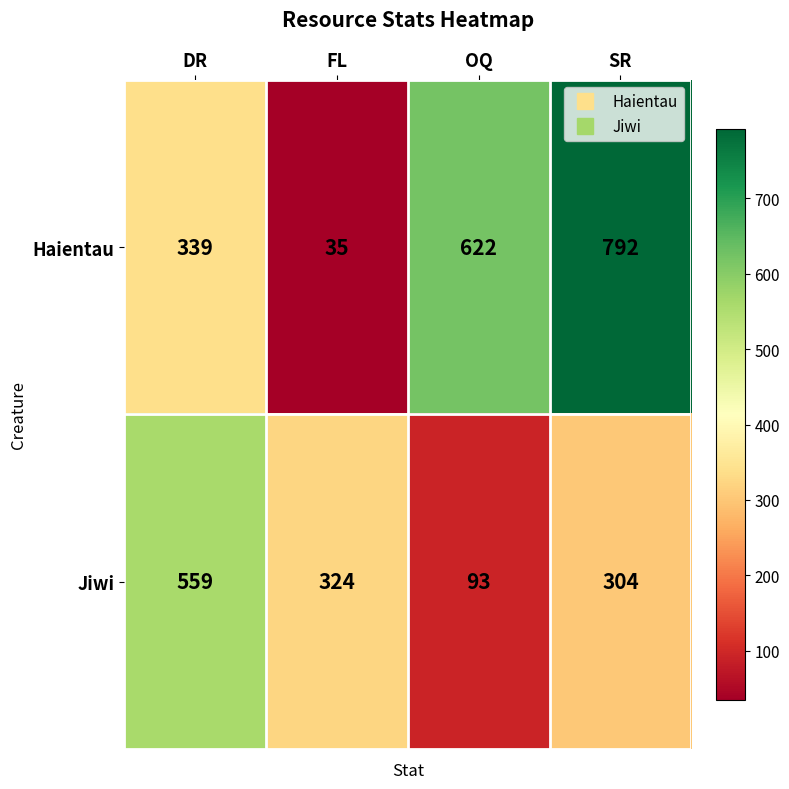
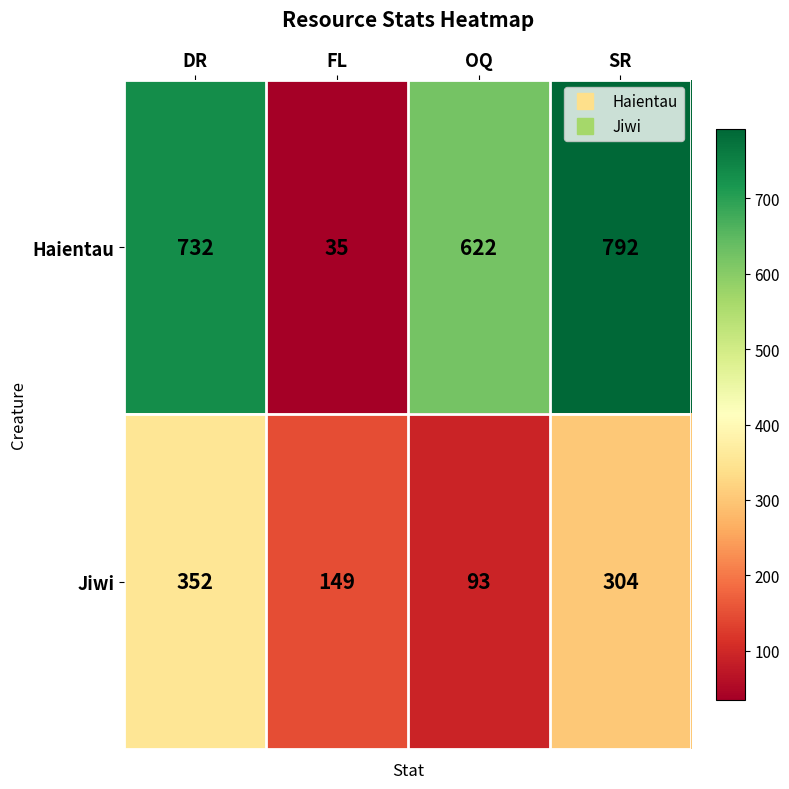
  {
    "Haientau": {
-     "DR": 339,
+     "DR": 732,
      "FL": 35,
      "OQ": 622,
      "SR": 792
    },
    "Jiwi": {
-     "DR": 559,
-     "FL": 324,
+     "DR": 352,
+     "FL": 149,
      "OQ": 93,
      "SR": 304
    }
  }
